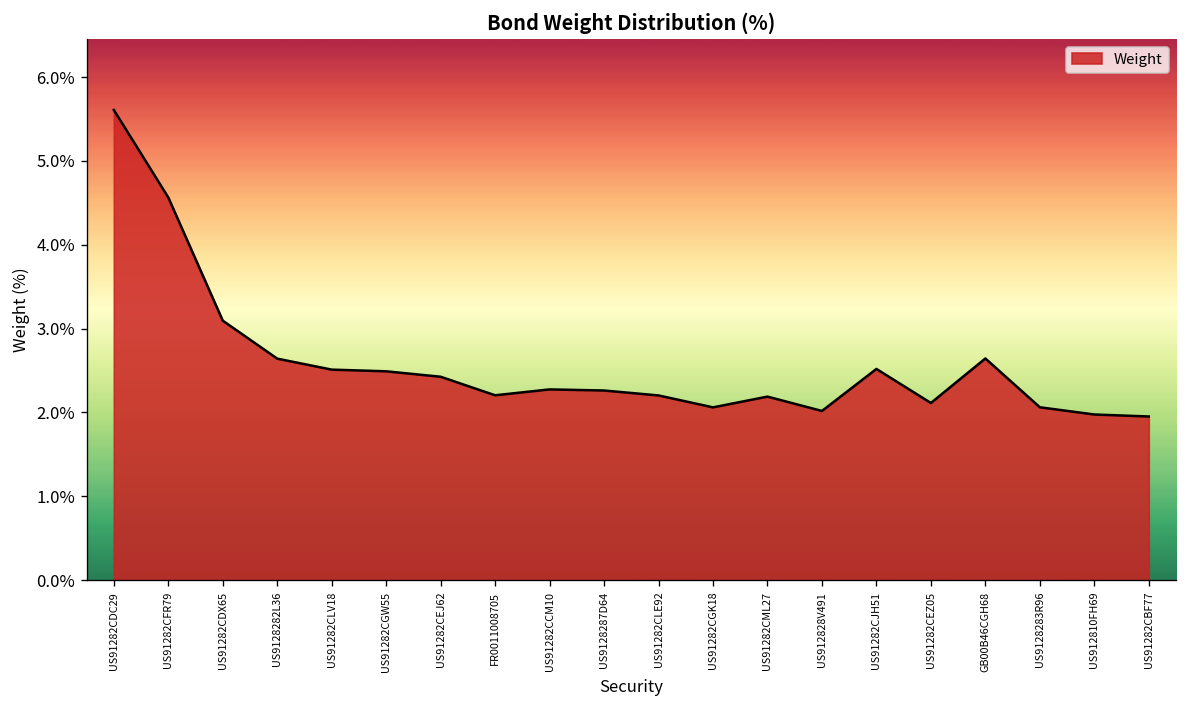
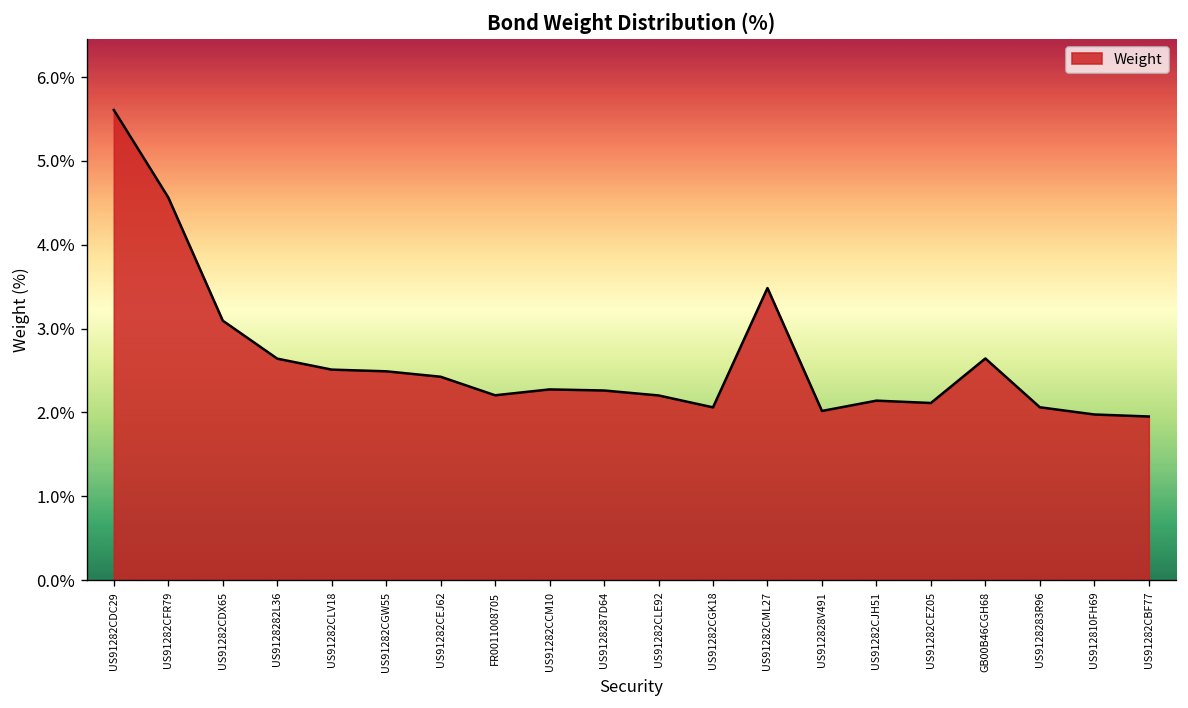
  {
    "US91282CDC29": "5.6%",
    "US91282CFR79": "4.6%",
    "US91282CDX65": "3.1%",
    "US9128282L36": "2.6%",
    "US91282CLV18": "2.5%",
    "US91282CGW55": "2.5%",
    "US91282CEJ62": "2.4%",
    "FR0011008705": "2.2%",
    "US91282CCM10": "2.3%",
    "US9128287D64": "2.3%",
    "US91282CLE92": "2.2%",
    "US91282CGK18": "2.1%",
-   "US91282CML27": "2.2%",
+   "US91282CML27": "3.5%",
    "US912828V491": "2.0%",
-   "US91282CJH51": "2.5%",
+   "US91282CJH51": "2.1%",
    "US91282CEZ05": "2.1%",
    "GB00B46CGH68": "2.6%",
    "US9128283R96": "2.1%",
    "US912810FH69": "2.0%",
    "US91282CBF77": "2.0%"
  }
